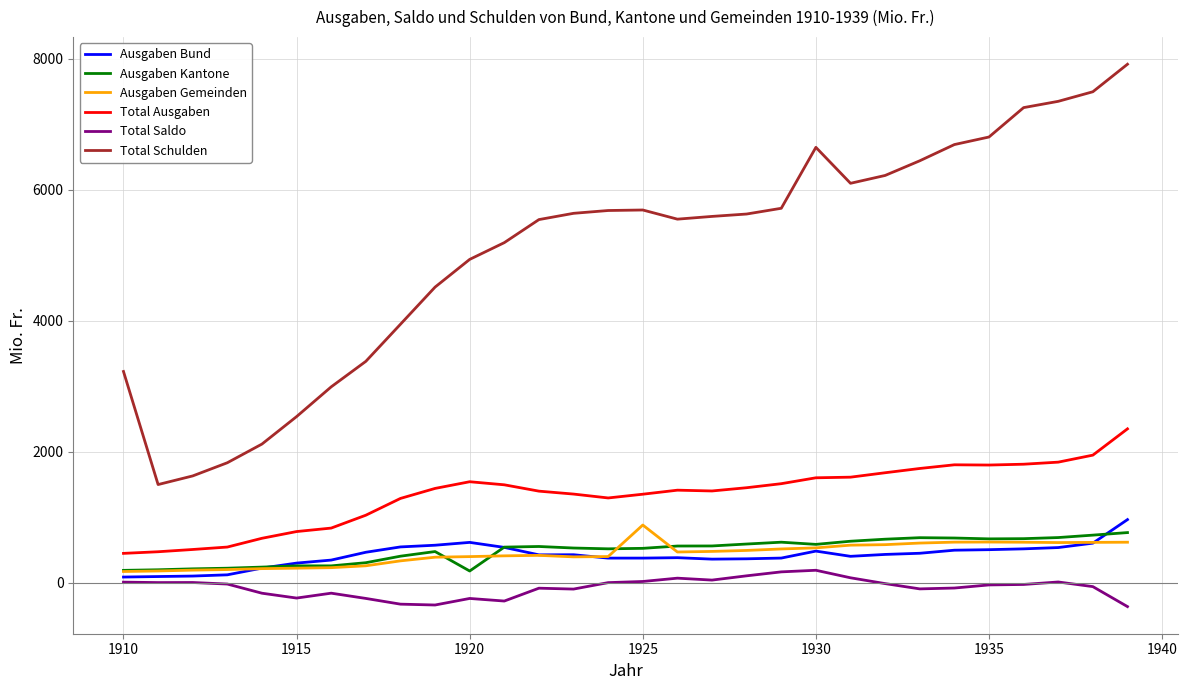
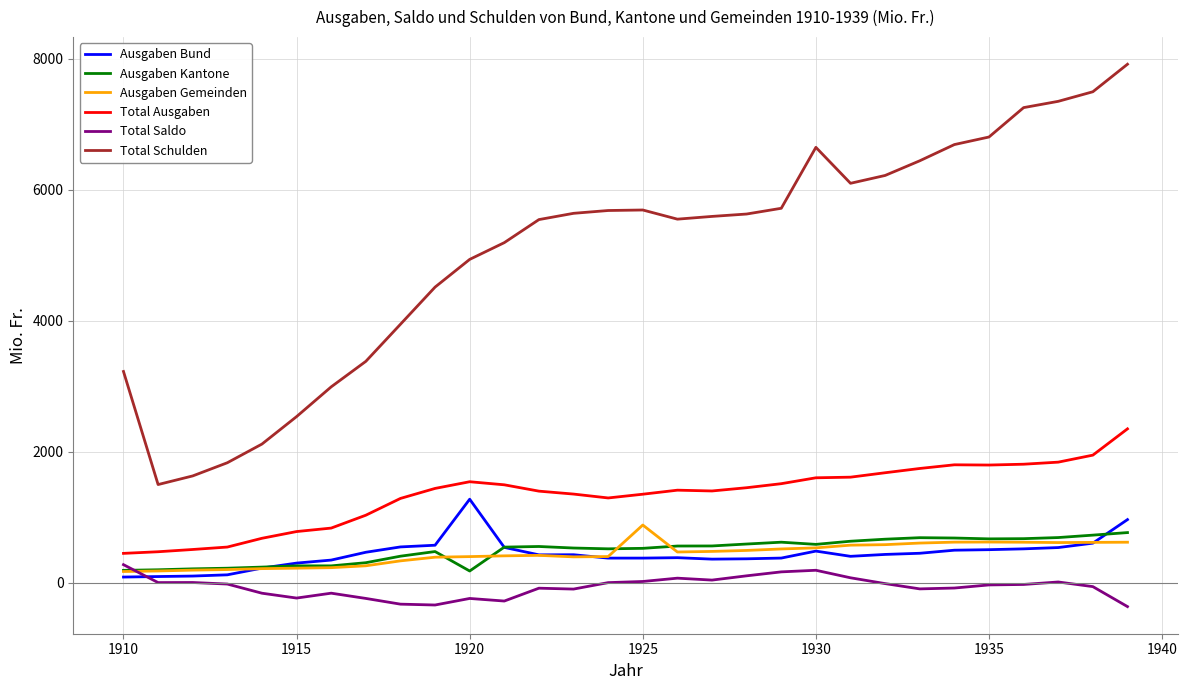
  {
    "Ausgaben Bund": {
      "1910": 100,
      "1915": 300,
-     "1920": 600,
+     "1920": 1300,
      "1925": 400,
      "1930": 500,
      "1935": 500
    },
    "Ausgaben Kantone": {
      "1920": 200,
      "1925": 500,
      "1930": 600,
      "1935": 700
    },
    "Ausgaben Gemeinden": {
      "1920": 400,
      "1925": 900,
      "1930": 500,
      "1935": 600
    },
    "Total Ausgaben": {
      "1910": 400,
      "1915": 800,
      "1920": 1500,
      "1925": 1400,
      "1930": 1600,
      "1935": 1800
    },
    "Total Saldo": {
-     "1910": 0,
+     "1910": 300,
      "1915": -200,
      "1920": -200,
      "1925": 0,
      "1930": 200,
      "1935": 0
    },
    "Total Schulden": {
      "1910": 3200,
      "1915": 2500,
      "1920": 4900,
      "1925": 5700,
      "1930": 6600,
      "1935": 6800
    }
  }
